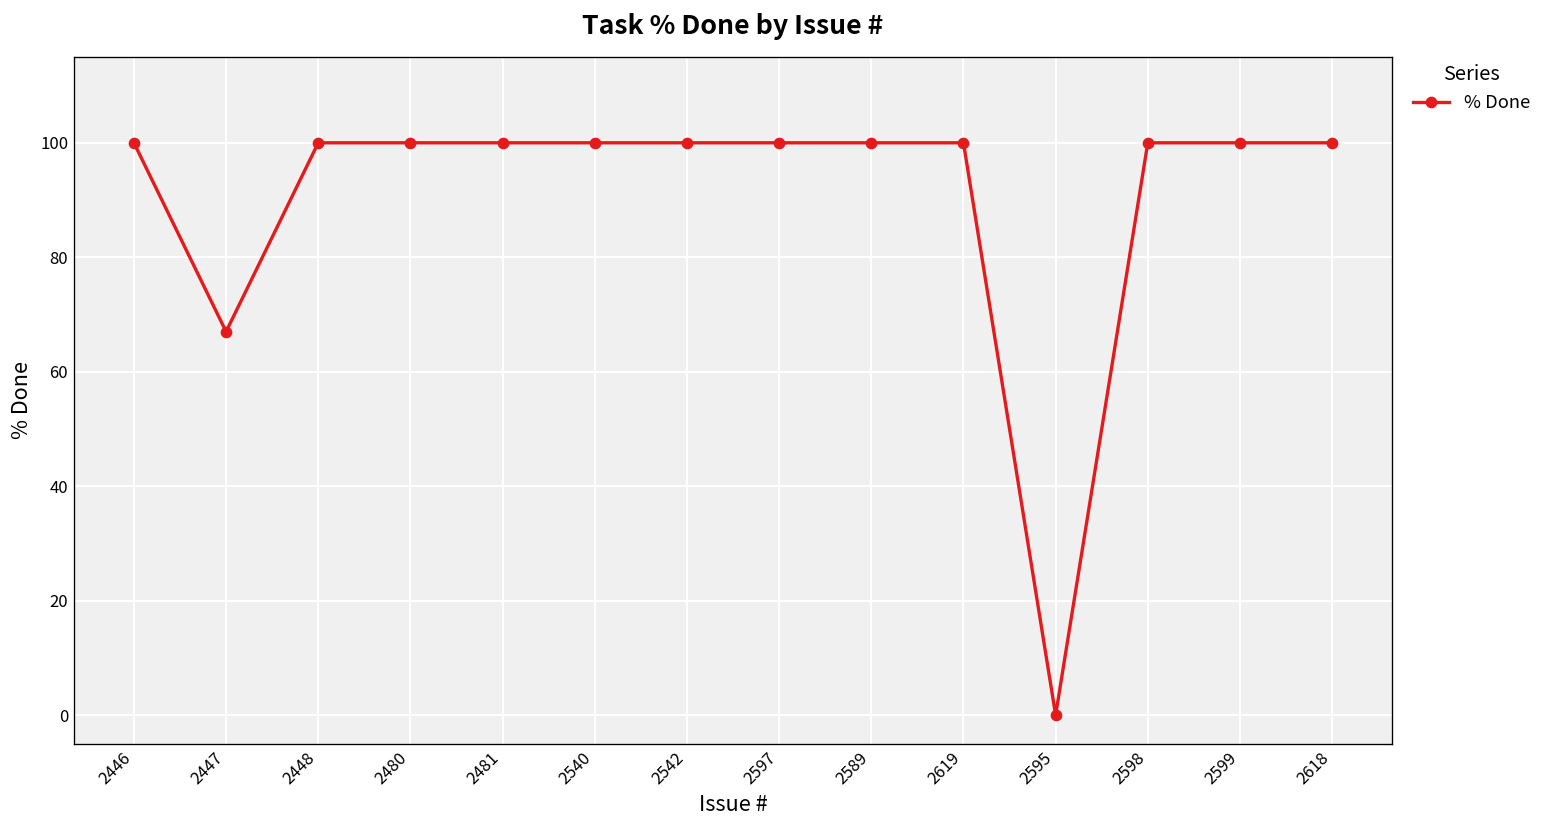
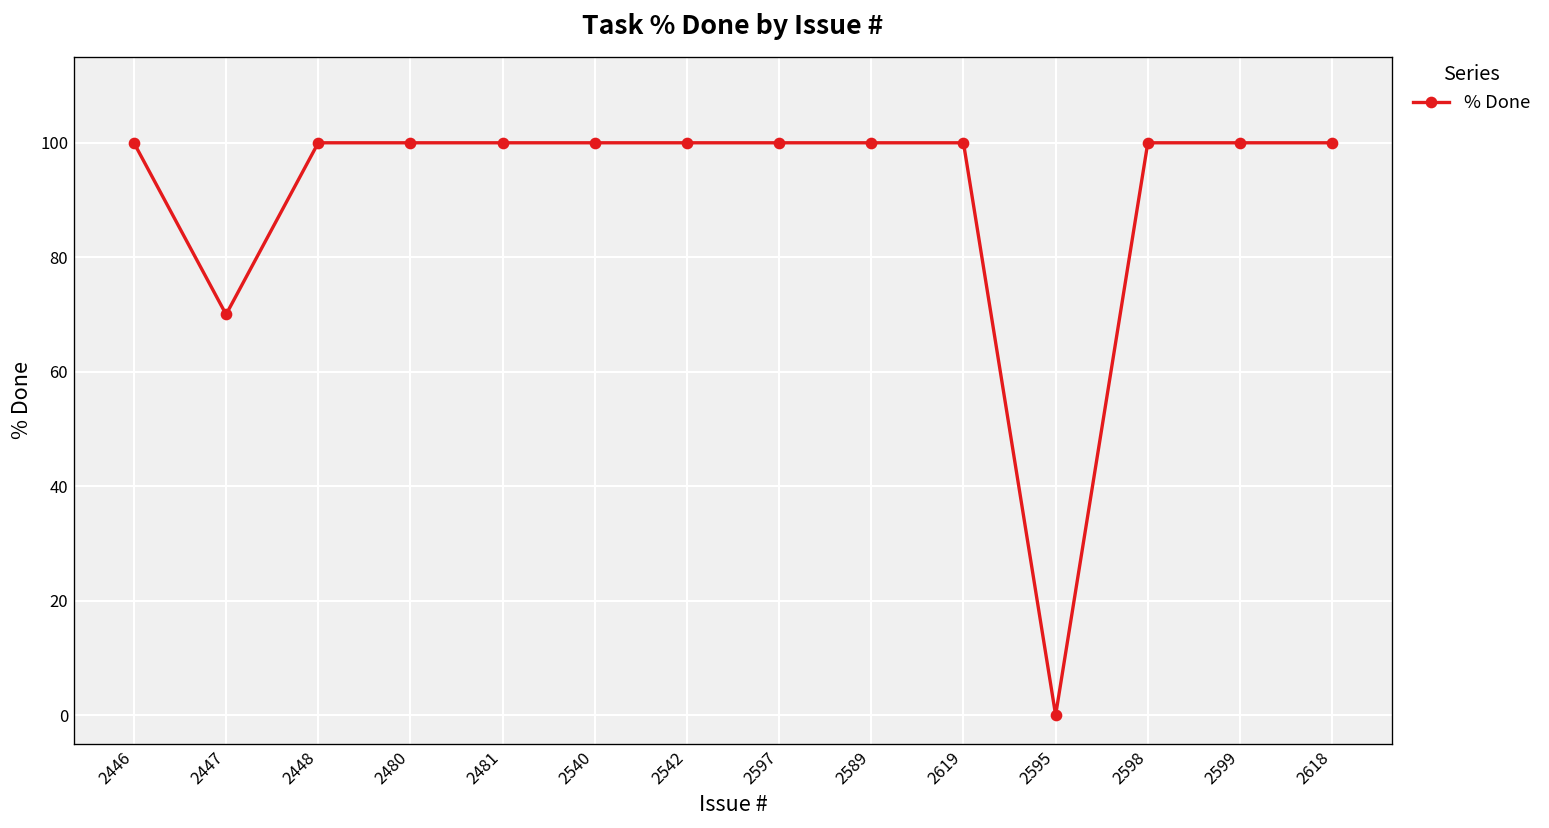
  {
    "2446": 100,
-   "2447": 67,
+   "2447": 70,
    "2448": 100,
    "2480": 100,
    "2481": 100,
    "2540": 100,
    "2542": 100,
    "2597": 100,
    "2589": 100,
    "2619": 100,
    "2595": 0,
    "2598": 100,
    "2599": 100,
    "2618": 100
  }
